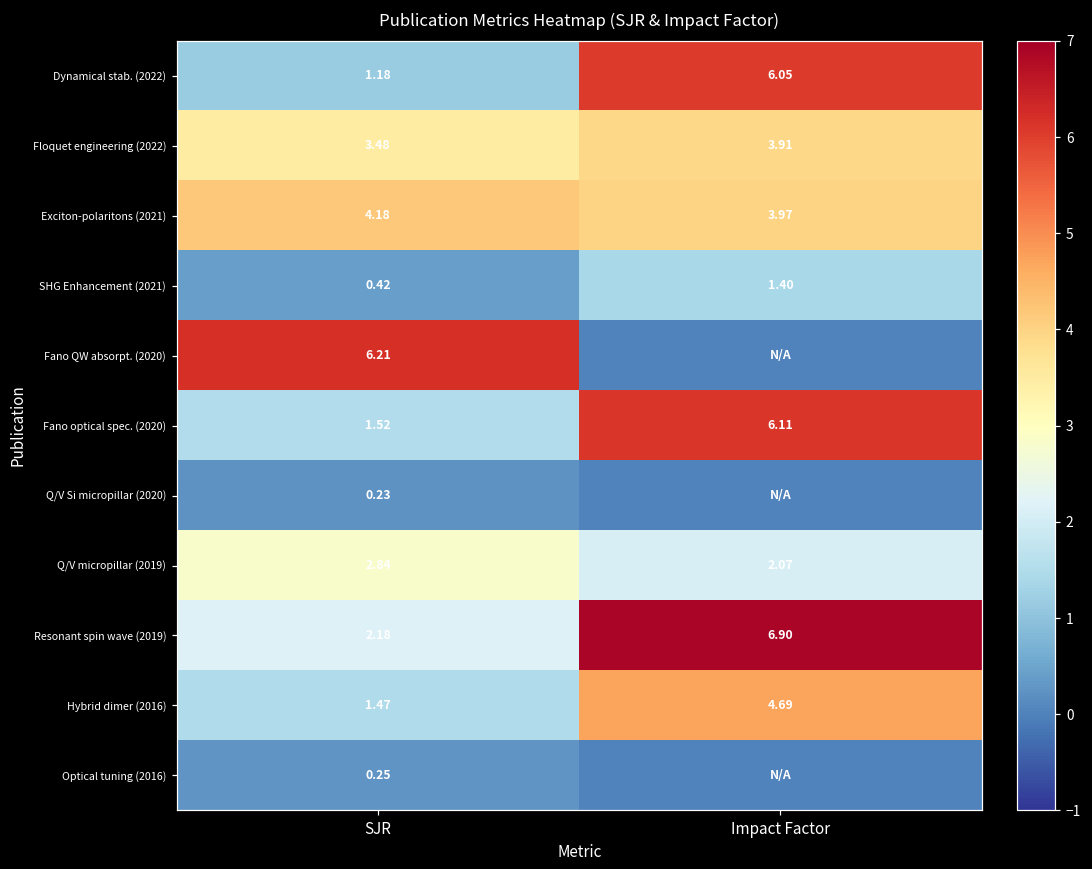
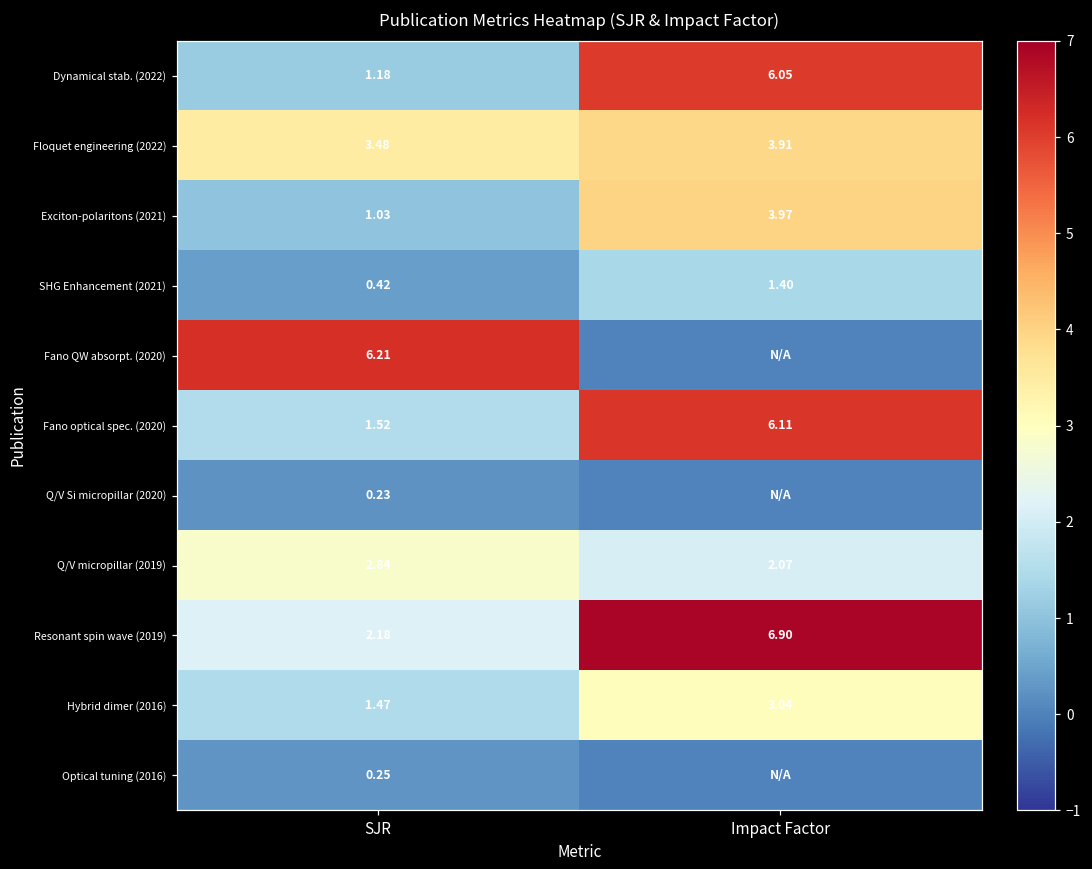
  {
    "Dynamical stab. (2022)": {
      "SJR": 1.18,
      "Impact Factor": 6.05
    },
    "Floquet engineering (2022)": {
      "SJR": 3.48,
      "Impact Factor": 3.91
    },
    "Exciton-polaritons (2021)": {
-     "SJR": 4.18,
+     "SJR": 1.03,
      "Impact Factor": 3.97
    },
    "SHG Enhancement (2021)": {
      "SJR": 0.42,
      "Impact Factor": 1.40
    },
    "Fano QW absorpt. (2020)": {
      "SJR": 6.21
    },
    "Fano optical spec. (2020)": {
      "SJR": 1.52,
      "Impact Factor": 6.11
    },
    "Q/V Si micropillar (2020)": {
      "SJR": 0.23
    },
    "Q/V micropillar (2019)": {
      "SJR": 2.84
    },
    "Resonant spin wave (2019)": {
      "Impact Factor": 6.90
    },
    "Hybrid dimer (2016)": {
      "SJR": 1.47,
-     "Impact Factor": 4.69
+     "Impact Factor": 3.04
    },
    "Optical tuning (2016)": {
      "SJR": 0.25
    }
  }
